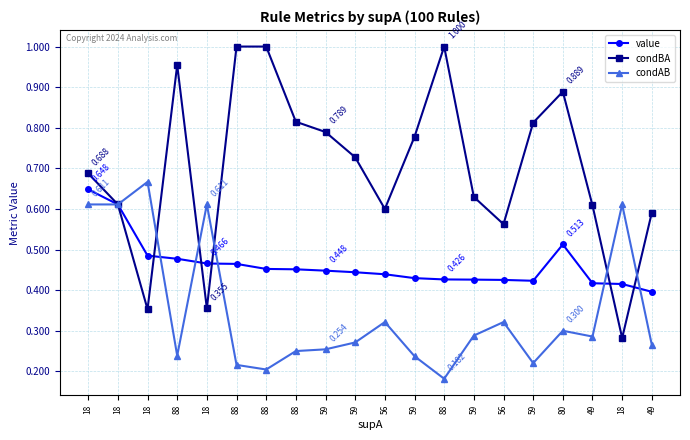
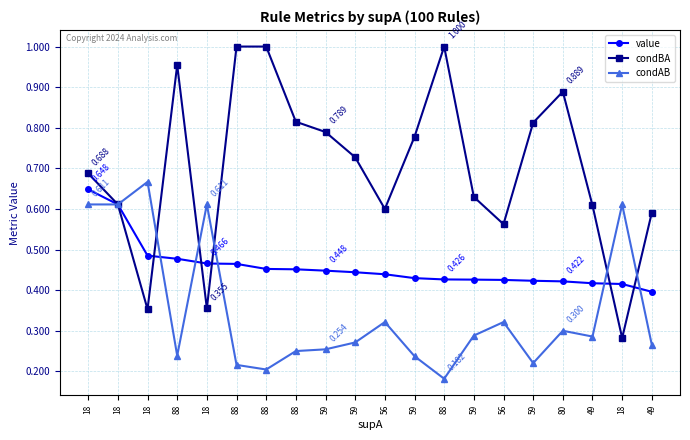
  {
    "value": {
-     "80": 0.513
+     "80": 0.422
    },
    "condBA": {
      "80": 0.889
    },
    "condAB": {
      "80": 0.300
    }
  }
